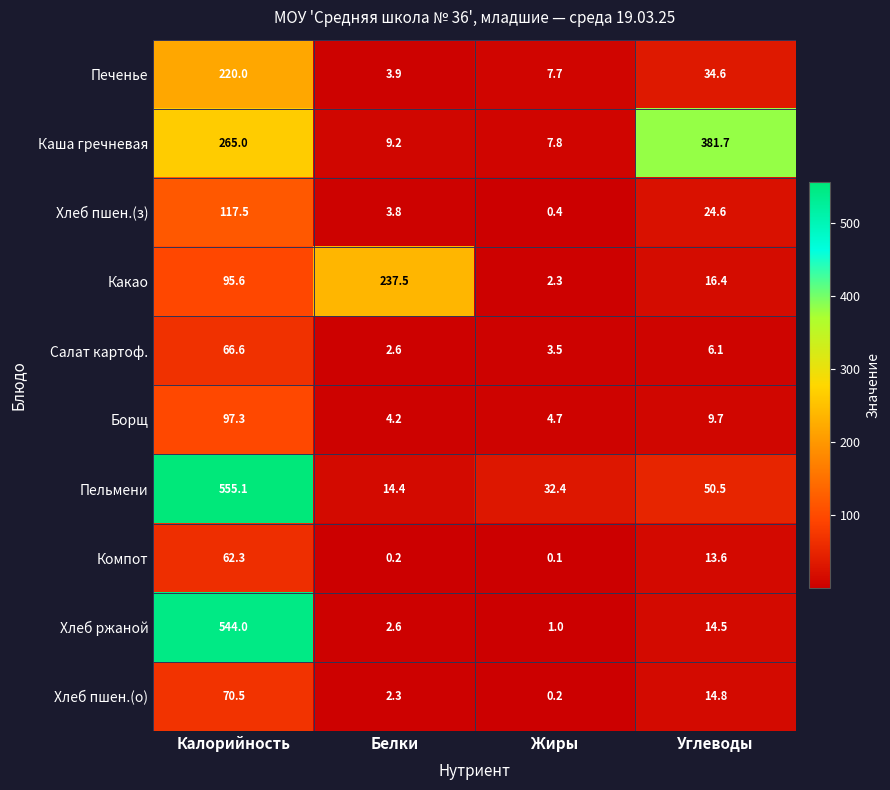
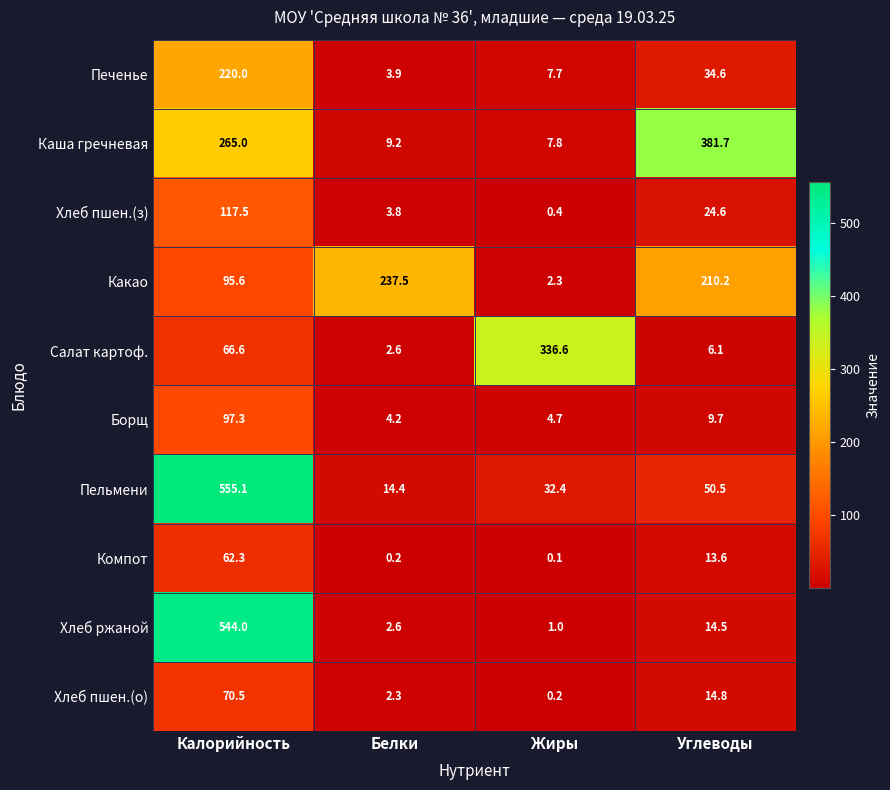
  {
    "Печенье": {
      "Калорийность": 220.0,
      "Белки": 3.9,
      "Жиры": 7.7,
      "Углеводы": 34.6
    },
    "Каша гречневая": {
      "Калорийность": 265.0,
      "Белки": 9.2,
      "Жиры": 7.8,
      "Углеводы": 381.7
    },
    "Хлеб пшен.(з)": {
      "Калорийность": 117.5,
      "Белки": 3.8,
      "Жиры": 0.4,
      "Углеводы": 24.6
    },
    "Какао": {
      "Калорийность": 95.6,
      "Белки": 237.5,
      "Жиры": 2.3,
-     "Углеводы": 16.4
+     "Углеводы": 210.2
    },
    "Салат картоф.": {
      "Калорийность": 66.6,
      "Белки": 2.6,
-     "Жиры": 3.5,
+     "Жиры": 336.6,
      "Углеводы": 6.1
    },
    "Борщ": {
      "Калорийность": 97.3,
      "Белки": 4.2,
      "Жиры": 4.7,
      "Углеводы": 9.7
    },
    "Пельмени": {
      "Калорийность": 555.1,
      "Белки": 14.4,
      "Жиры": 32.4,
      "Углеводы": 50.5
    },
    "Компот": {
      "Калорийность": 62.3,
      "Белки": 0.2,
      "Жиры": 0.1,
      "Углеводы": 13.6
    },
    "Хлеб ржаной": {
      "Калорийность": 544.0,
      "Белки": 2.6,
      "Жиры": 1.0,
      "Углеводы": 14.5
    },
    "Хлеб пшен.(о)": {
      "Калорийность": 70.5,
      "Белки": 2.3,
      "Жиры": 0.2,
      "Углеводы": 14.8
    }
  }
